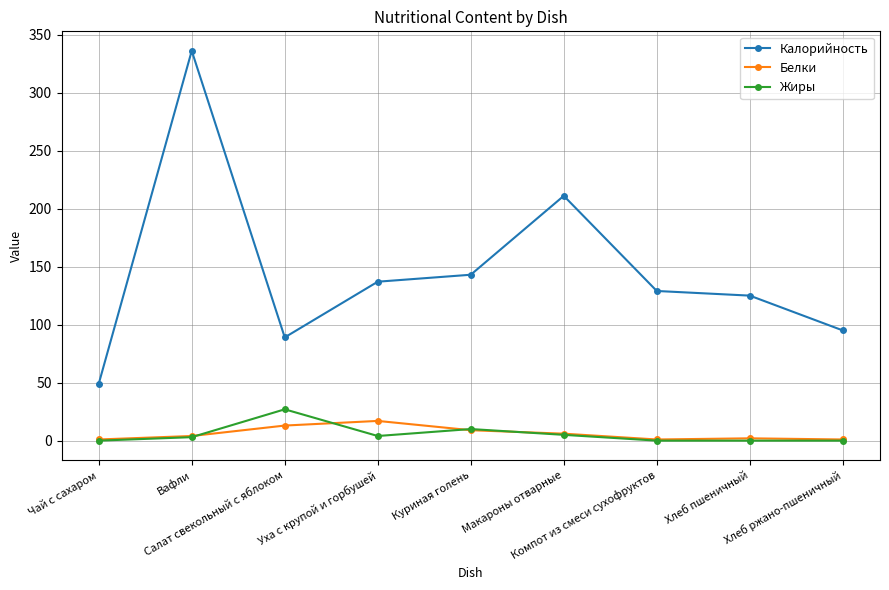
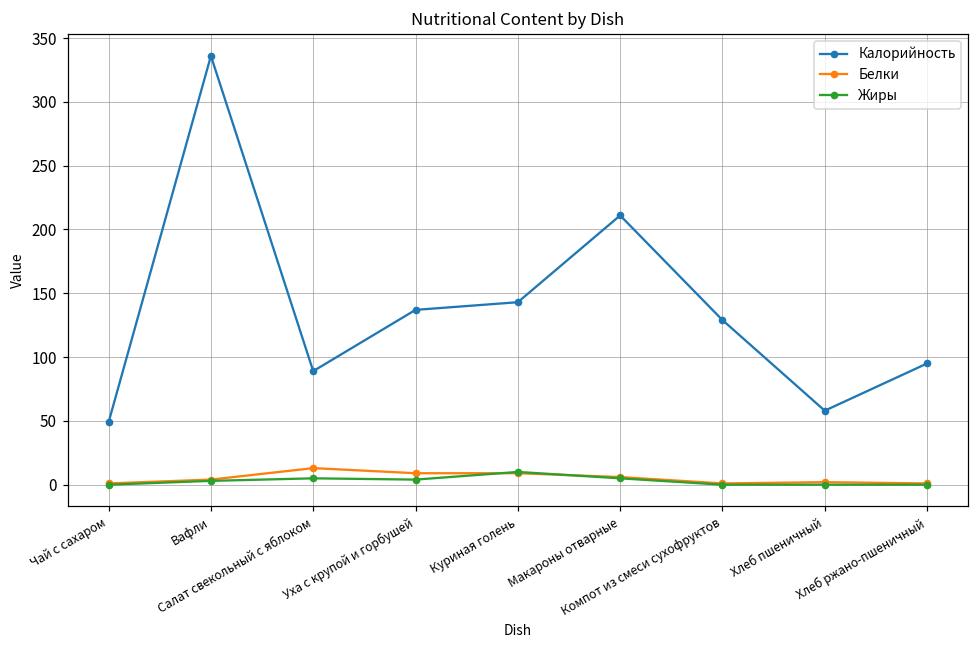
  {
    "Калорийность": {
      "Чай с сахаром": 49,
      "Вафли": 336,
      "Салат свекольный с яблоком": 89,
      "Уха с крупой и горбушей": 137,
      "Куриная голень": 143,
      "Макароны отварные": 211,
      "Компот из смеси сухофруктов": 129,
-     "Хлеб пшеничный": 125,
+     "Хлеб пшеничный": 58,
      "Хлеб ржано-пшеничный": 95
    },
    "Белки": {
      "Салат свекольный с яблоком": 13,
-     "Уха с крупой и горбушей": 17
+     "Уха с крупой и горбушей": 9
    },
    "Жиры": {
-     "Салат свекольный с яблоком": 27,
+     "Салат свекольный с яблоком": 5,
      "Уха с крупой и горбушей": 4
    }
  }
